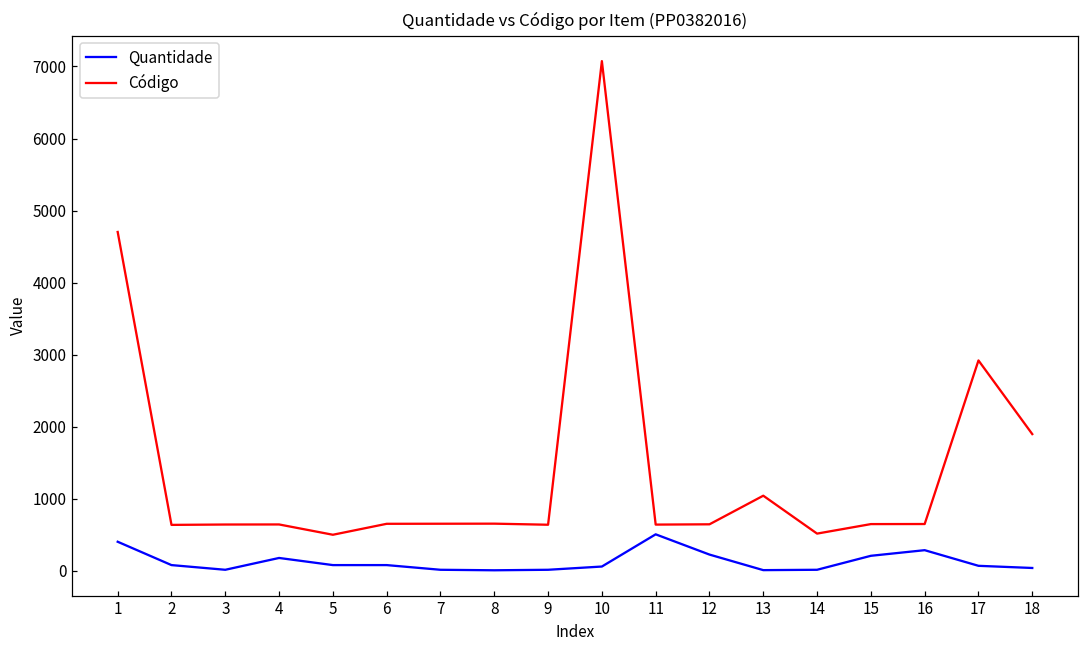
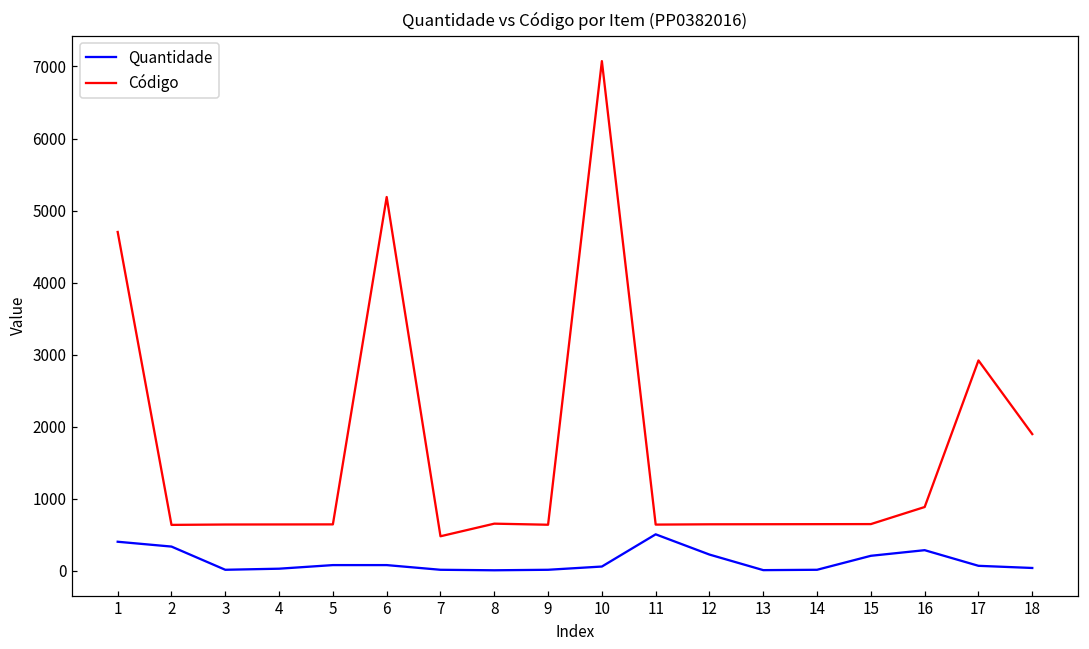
  {
    "Quantidade": {
      "1": 400,
-     "2": 100,
+     "2": 300,
      "3": 0,
-     "4": 200,
+     "4": 0,
      "5": 100,
      "6": 100,
      "7": 0,
      "8": 0,
      "9": 0,
      "10": 100,
      "11": 500,
      "12": 200,
      "13": 0,
      "14": 0,
      "15": 200,
      "16": 300,
      "17": 100,
      "18": 0
    },
    "Código": {
      "1": 4700,
      "2": 600,
      "3": 600,
      "4": 600,
-     "5": 500,
-     "6": 700,
-     "7": 700,
+     "5": 600,
+     "6": 5200,
+     "7": 500,
      "8": 700,
      "9": 600,
      "10": 7100,
      "11": 600,
      "12": 600,
-     "13": 1000,
-     "14": 500,
+     "13": 600,
+     "14": 600,
      "15": 600,
-     "16": 700,
+     "16": 900,
      "17": 2900,
      "18": 1900
    }
  }
